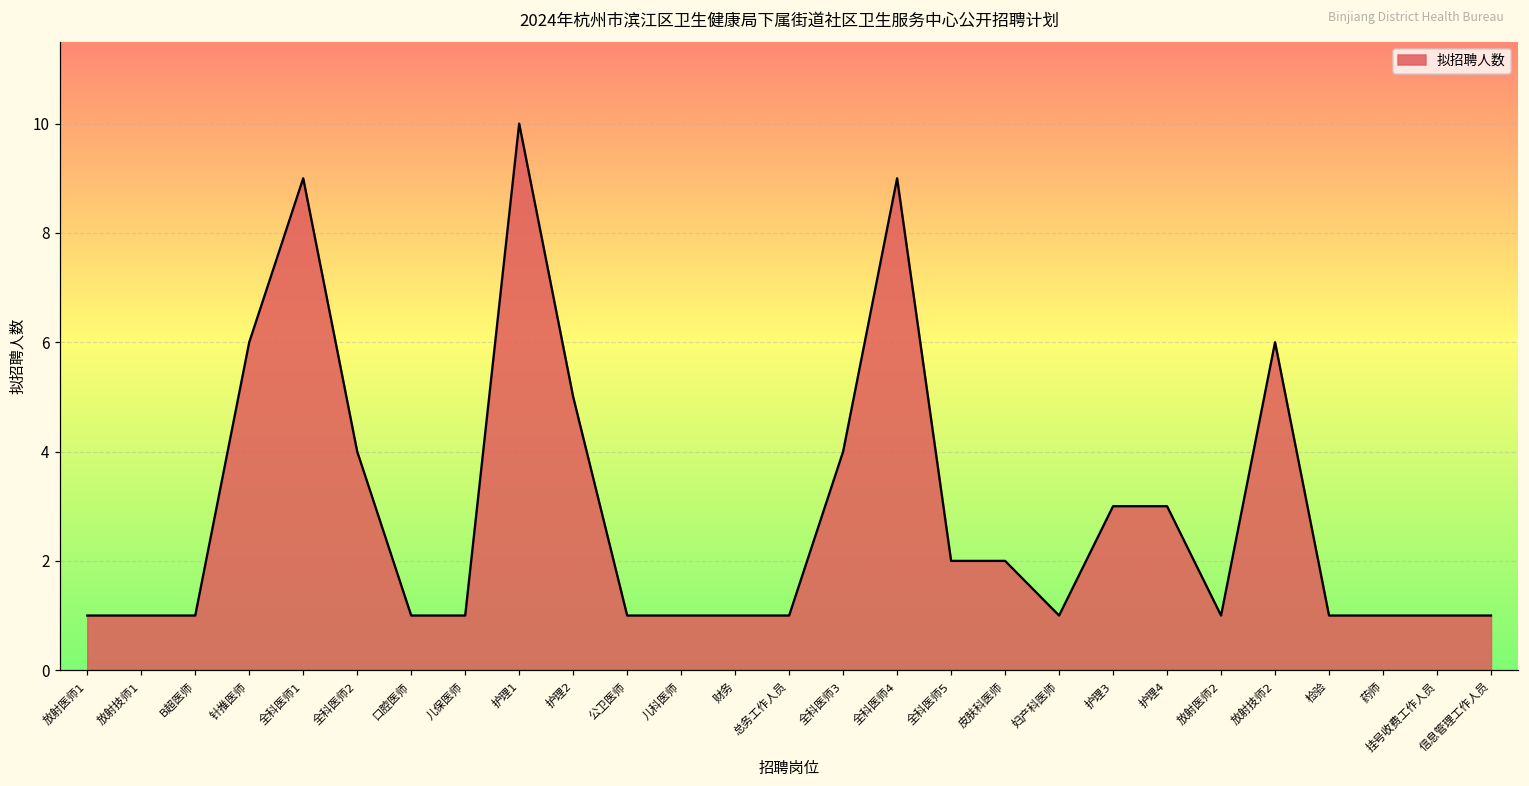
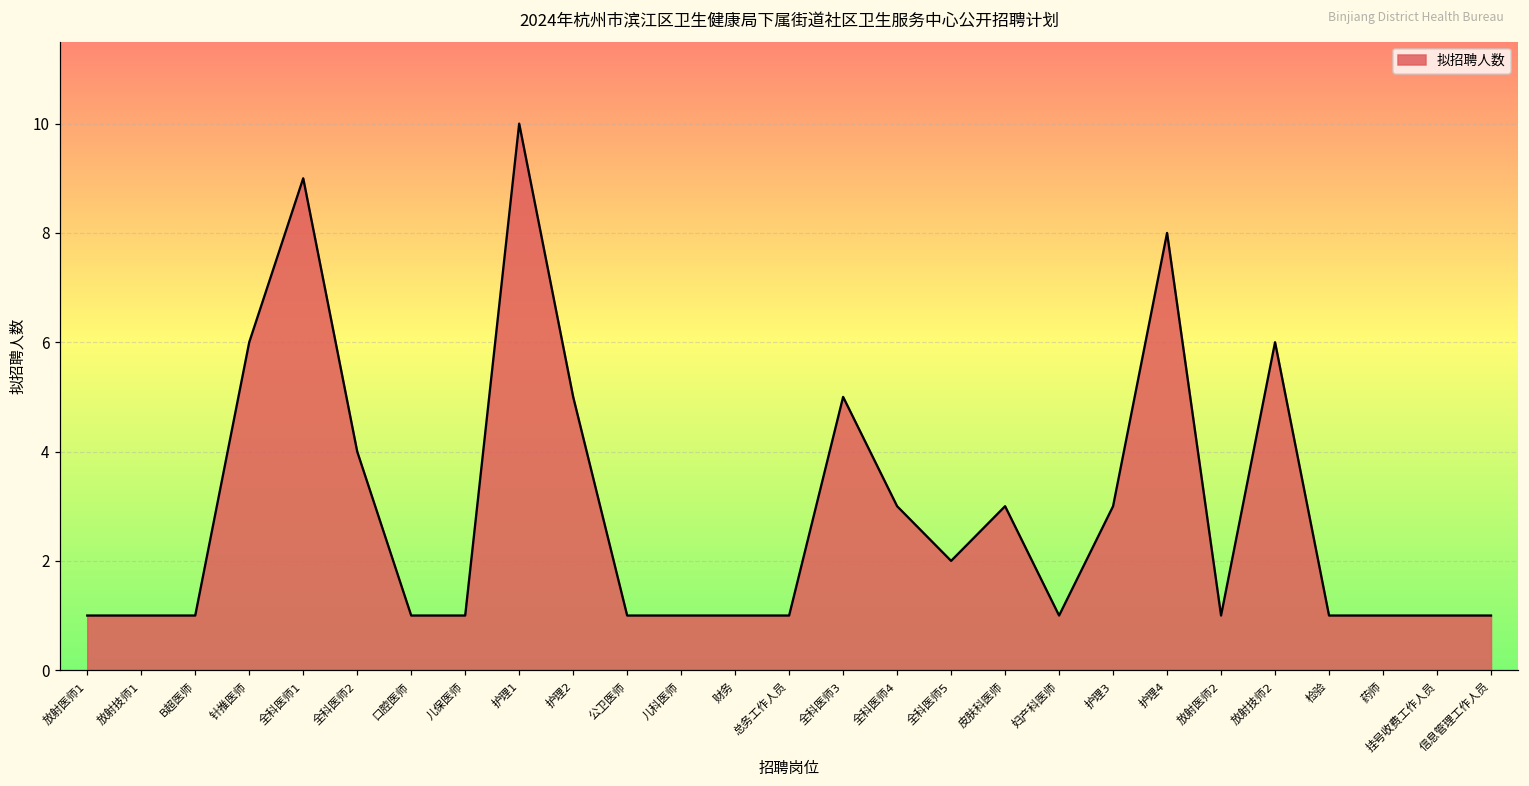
  {
    "放射医师1": 1,
    "放射技师1": 1,
    "B超医师": 1,
    "针推医师": 6,
    "全科医师1": 9,
    "全科医师2": 4,
    "口腔医师": 1,
    "儿保医师": 1,
    "护理1": 10,
    "护理2": 5,
    "公卫医师": 1,
    "儿科医师": 1,
    "财务": 1,
    "总务工作人员": 1,
-   "全科医师3": 4,
-   "全科医师4": 9,
+   "全科医师3": 5,
+   "全科医师4": 3,
    "全科医师5": 2,
-   "皮肤科医师": 2,
+   "皮肤科医师": 3,
    "妇产科医师": 1,
    "护理3": 3,
-   "护理4": 3,
+   "护理4": 8,
    "放射医师2": 1,
    "放射技师2": 6,
    "检验": 1,
    "药师": 1,
    "挂号收费工作人员": 1,
    "信息管理工作人员": 1
  }
